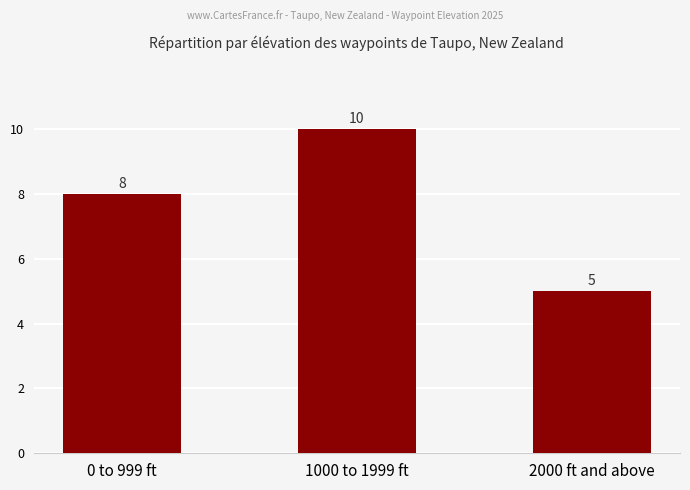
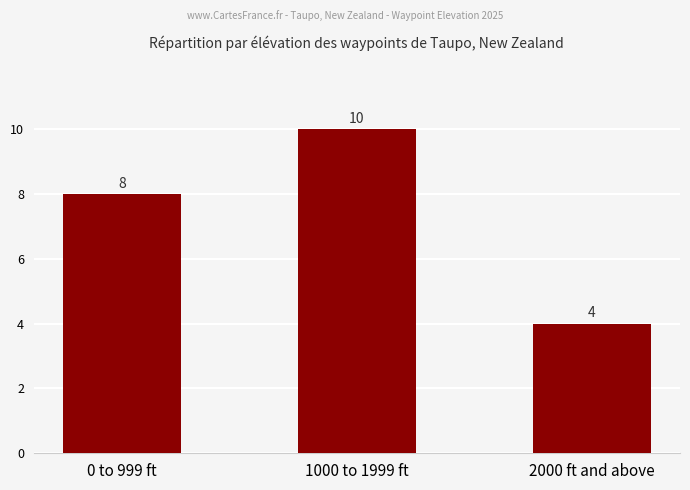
  {
    "0 to 999 ft": 8,
    "1000 to 1999 ft": 10,
-   "2000 ft and above": 5
+   "2000 ft and above": 4
  }
